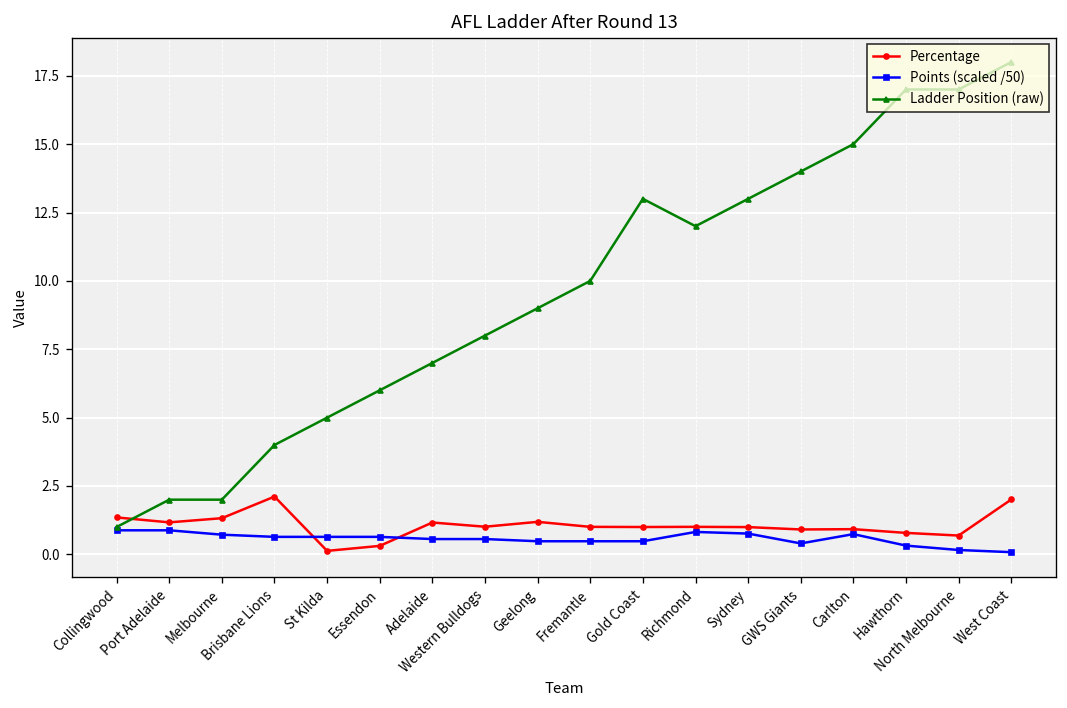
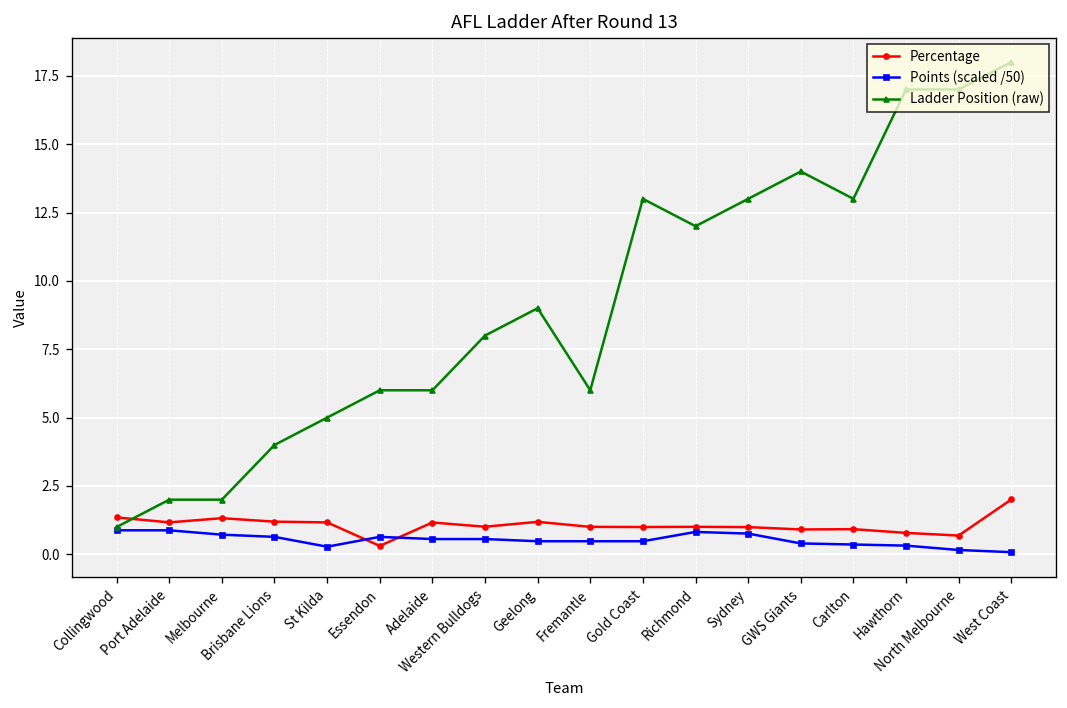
  {
    "Percentage": {
      "Collingwood": 1.4,
      "Port Adelaide": 1.2,
      "Melbourne": 1.3,
-     "Brisbane Lions": 2.1,
-     "St Kilda": 0.1,
+     "Brisbane Lions": 1.2,
+     "St Kilda": 1.2,
      "Essendon": 0.3,
      "Adelaide": 1.2,
      "Western Bulldogs": 1.0,
      "Geelong": 1.2,
      "Fremantle": 1.0,
      "Gold Coast": 1.0,
      "Richmond": 1.0,
      "Sydney": 1.0,
      "GWS Giants": 0.9,
      "Carlton": 0.9,
      "Hawthorn": 0.8,
      "North Melbourne": 0.7,
      "West Coast": 2.0
    },
    "Points (scaled /50)": {
      "Collingwood": 0.9,
      "Port Adelaide": 0.9,
      "Melbourne": 0.7,
      "Brisbane Lions": 0.6,
-     "St Kilda": 0.6,
+     "St Kilda": 0.3,
      "Essendon": 0.6,
      "Adelaide": 0.6,
      "Western Bulldogs": 0.6,
      "Geelong": 0.5,
      "Fremantle": 0.5,
      "Gold Coast": 0.5,
      "Richmond": 0.8,
      "Sydney": 0.8,
      "GWS Giants": 0.4,
-     "Carlton": 0.7,
+     "Carlton": 0.4,
      "Hawthorn": 0.3,
      "North Melbourne": 0.2,
      "West Coast": 0.1
    },
    "Ladder Position (raw)": {
      "Collingwood": 1,
      "Port Adelaide": 2,
      "Melbourne": 2,
      "Brisbane Lions": 4,
      "St Kilda": 5,
      "Essendon": 6,
-     "Adelaide": 7,
+     "Adelaide": 6,
      "Western Bulldogs": 8,
      "Geelong": 9,
-     "Fremantle": 10,
+     "Fremantle": 6,
      "Gold Coast": 13,
      "Richmond": 12,
      "Sydney": 13,
      "GWS Giants": 14,
-     "Carlton": 15
+     "Carlton": 13
    }
  }
